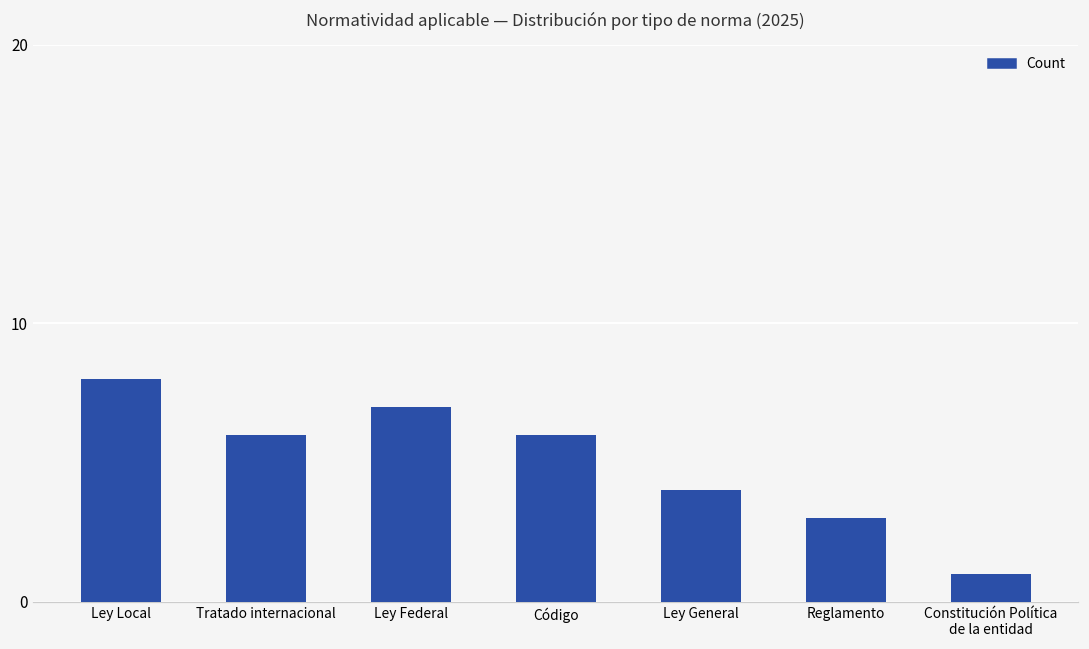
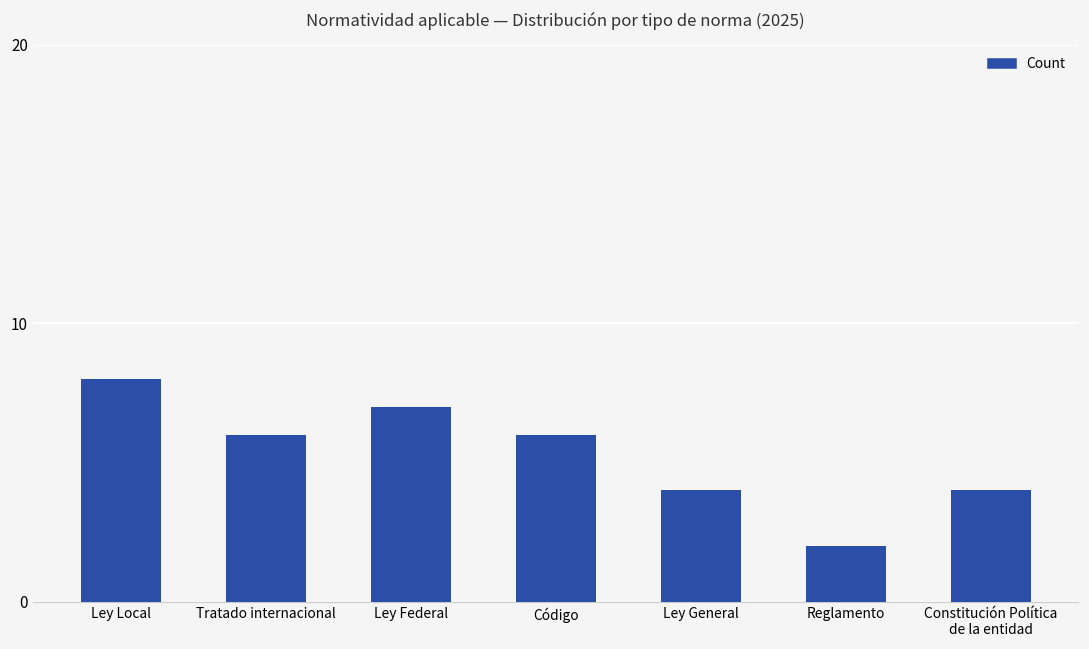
  {
    "Ley Local": 8,
    "Tratado internacional": 6,
    "Ley Federal": 7,
    "Código": 6,
    "Ley General": 4,
-   "Reglamento": 3,
-   "Constitución Política de la entidad": 1
+   "Reglamento": 2,
+   "Constitución Política de la entidad": 4
  }
